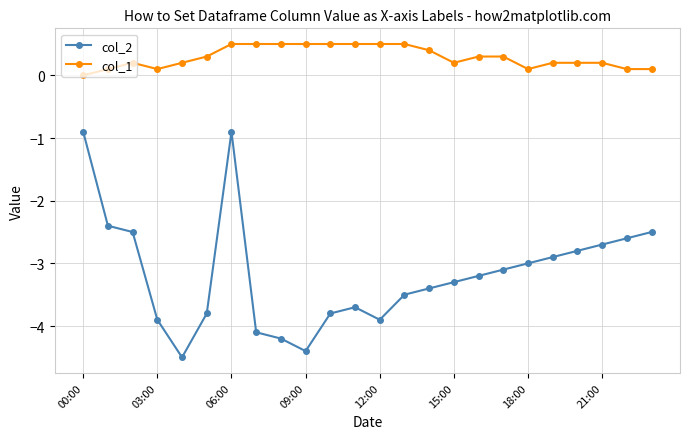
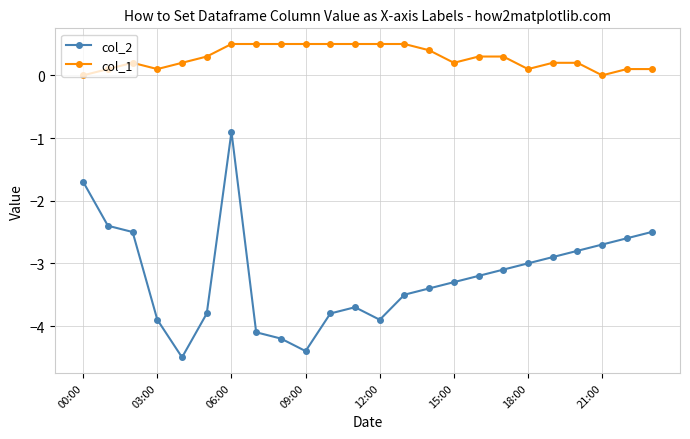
  {
    "col_2": {
-     "00:00": -0.9,
+     "00:00": -1.7,
      "03:00": -3.9,
      "06:00": -0.9,
      "09:00": -4.4,
      "12:00": -3.9,
      "15:00": -3.3,
      "18:00": -3.0,
      "21:00": -2.7
    },
    "col_1": {
      "03:00": 0.1,
      "06:00": 0.5,
      "09:00": 0.5,
      "12:00": 0.5,
      "15:00": 0.2,
      "18:00": 0.1,
-     "21:00": 0.2
+     "21:00": 0.0
    }
  }
